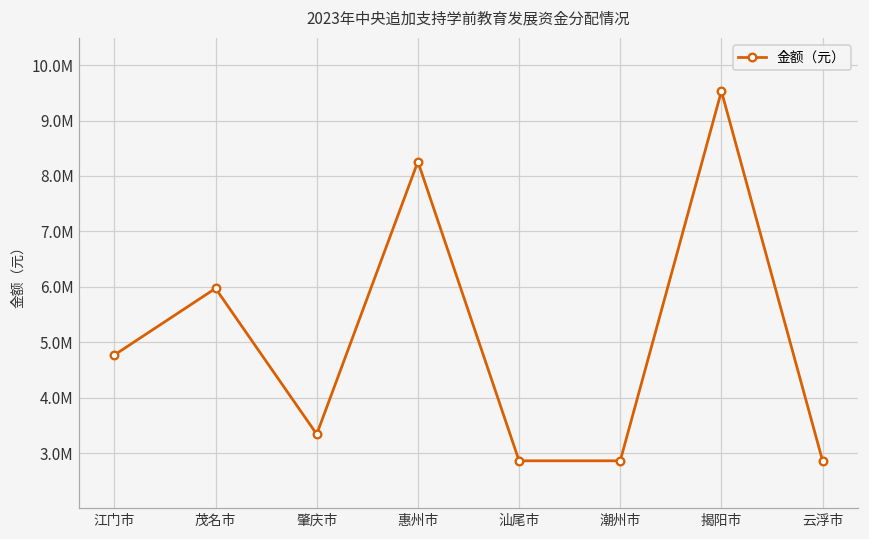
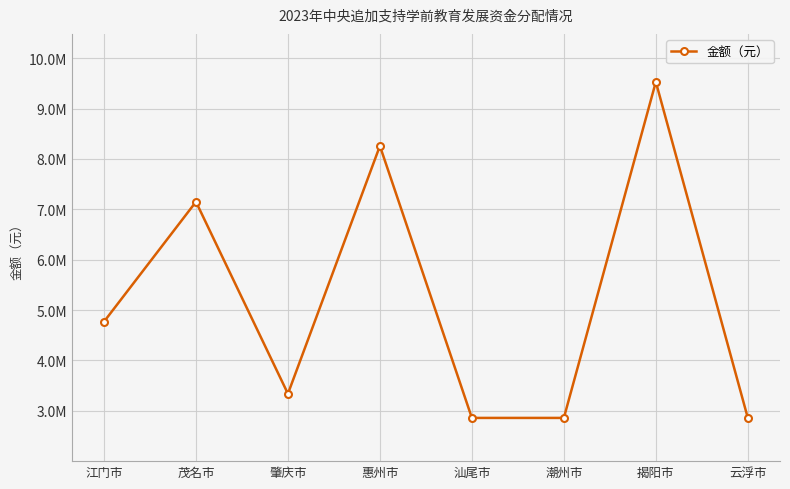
  {
    "江门市": 4800000,
-   "茂名市": 6000000,
+   "茂名市": 7200000,
    "肇庆市": 3300000,
    "惠州市": 8300000,
    "汕尾市": 2900000,
    "潮州市": 2900000,
    "揭阳市": 9500000,
    "云浮市": 2900000
  }
